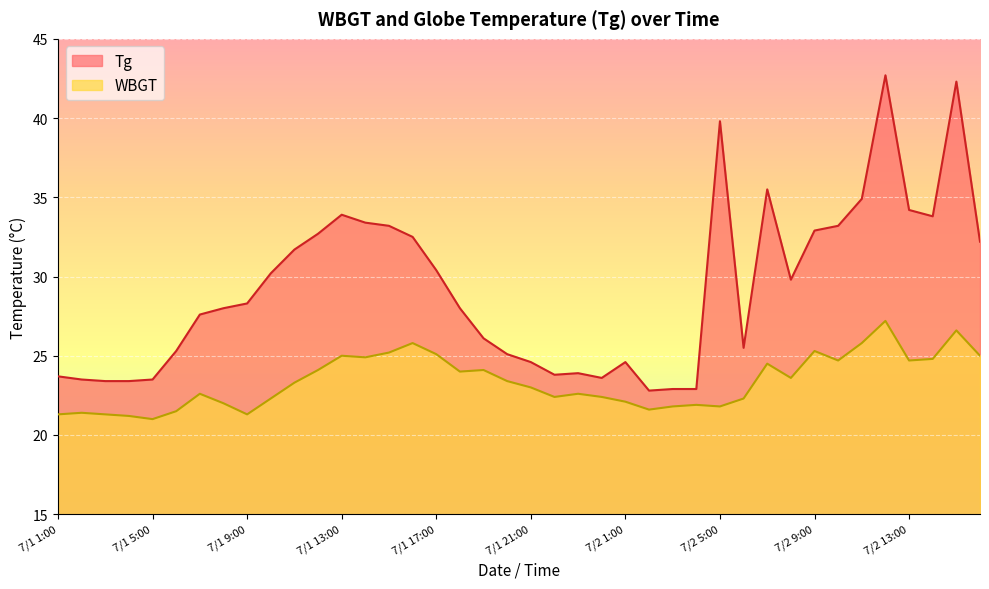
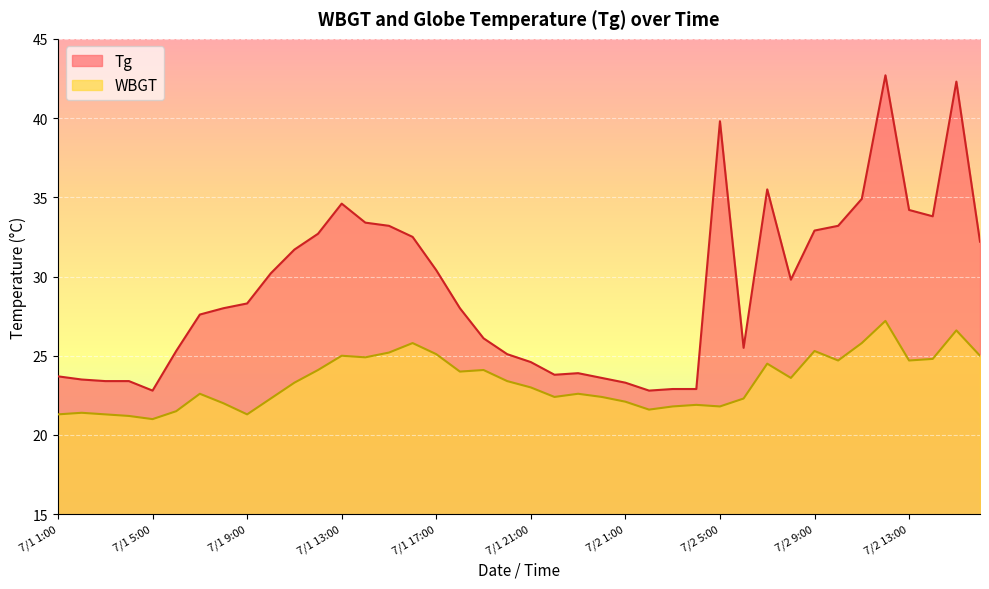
  {
    "Tg": {
      "7/1 1:00": 23.7,
-     "7/1 5:00": 23.5,
+     "7/1 5:00": 22.8,
      "7/1 9:00": 28.3,
-     "7/1 13:00": 33.9,
+     "7/1 13:00": 34.6,
      "7/1 17:00": 30.4,
      "7/1 21:00": 24.6,
-     "7/2 1:00": 24.6,
+     "7/2 1:00": 23.3,
      "7/2 5:00": 39.8,
      "7/2 9:00": 32.9,
      "7/2 13:00": 34.2
    },
    "WBGT": {
      "7/1 1:00": 21.3,
      "7/1 5:00": 21.0,
      "7/1 9:00": 21.3,
      "7/1 13:00": 25.0,
      "7/1 17:00": 25.1,
      "7/1 21:00": 23.0,
      "7/2 1:00": 22.1,
      "7/2 5:00": 21.8,
      "7/2 9:00": 25.3,
      "7/2 13:00": 24.7
    }
  }
